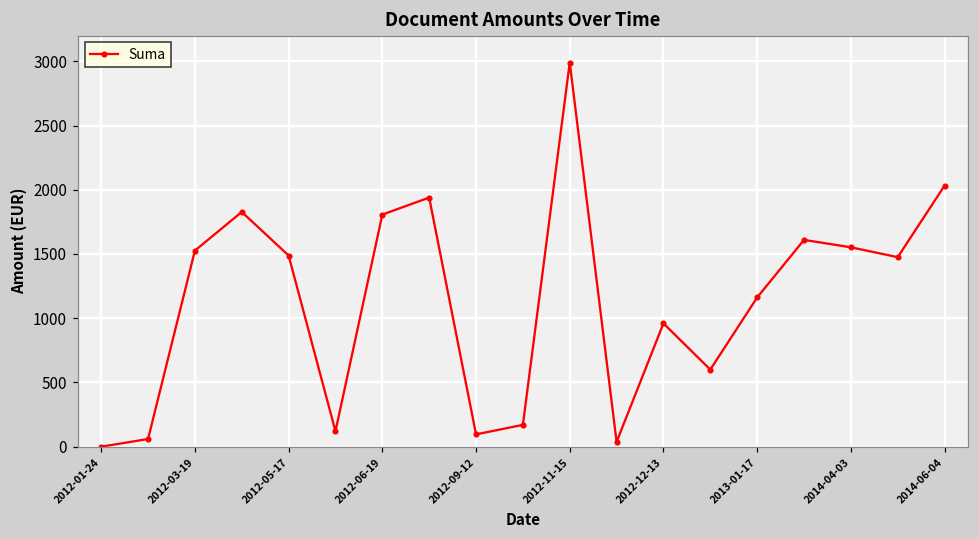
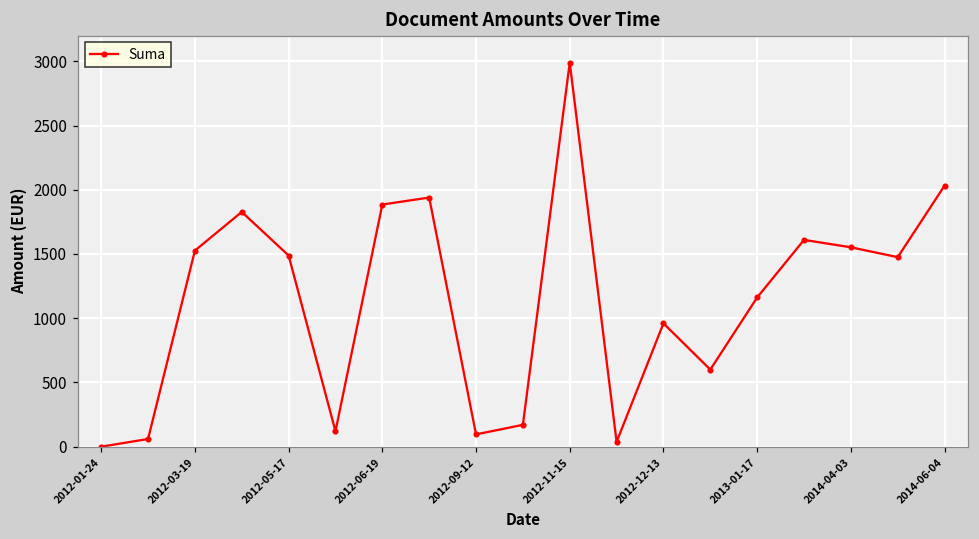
  {
-   "2012-06-19": 1810,
+   "2012-06-19": 1880,
    "2012-09-12": 100,
    "2012-12-13": 960,
    "2014-04-03": 1550
  }
